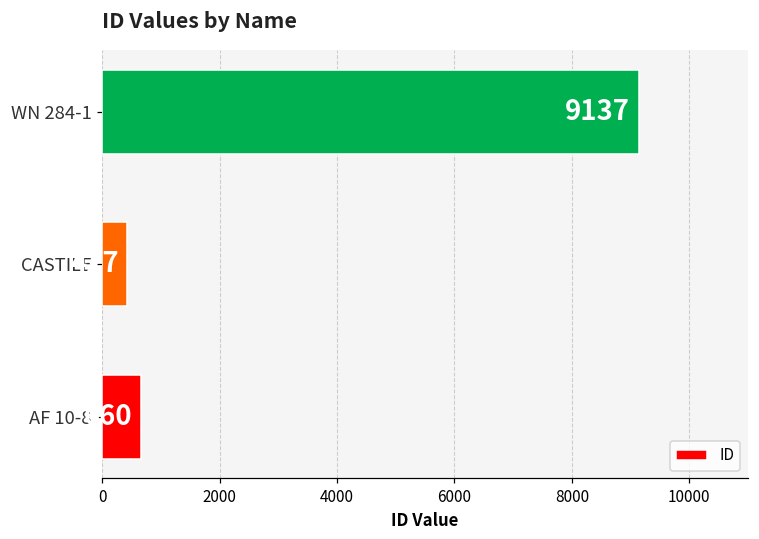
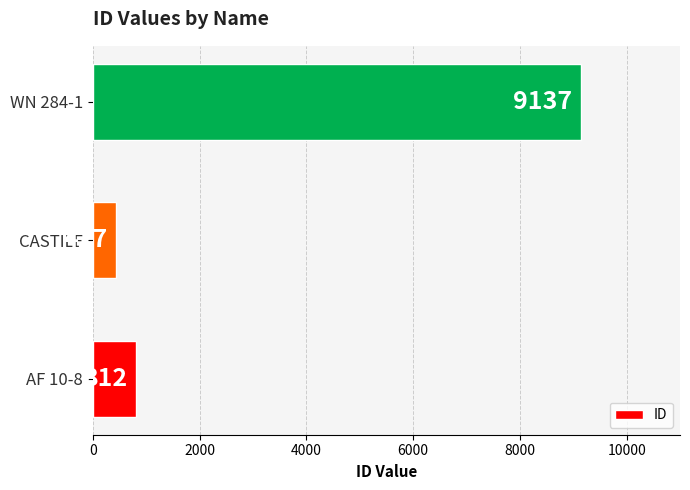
  {
    "WN 284-1": 9137,
-   "AF 10-8": 660
+   "AF 10-8": 812
  }
